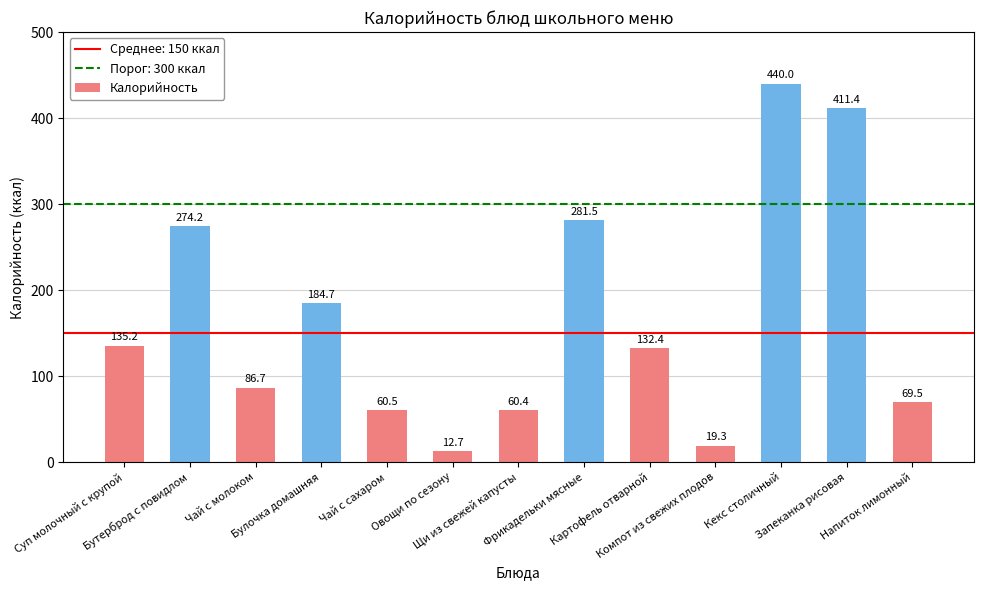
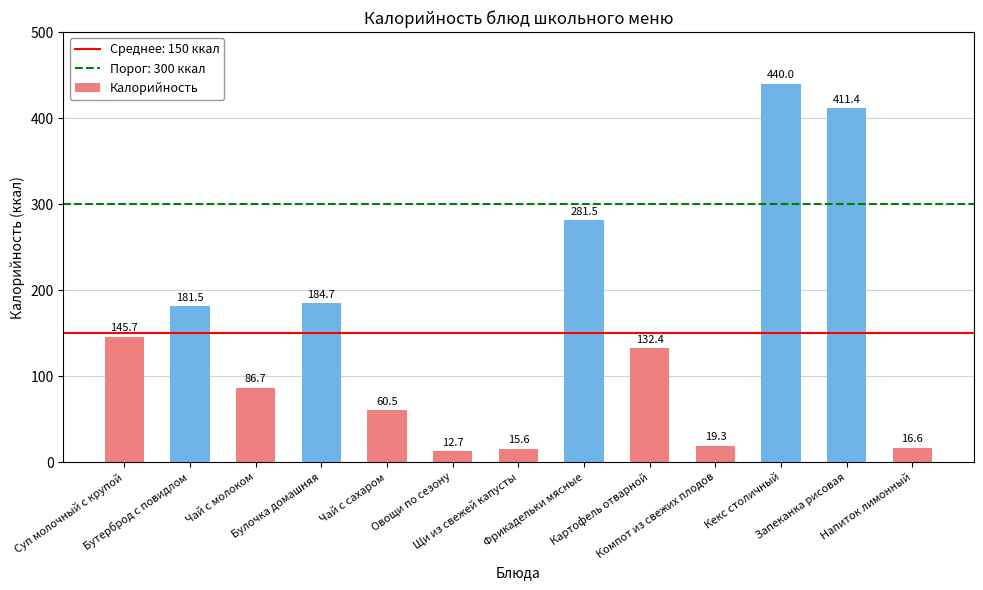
  {
-   "Суп молочный с крупой": 135.2,
-   "Бутерброд с повидлом": 274.2,
+   "Суп молочный с крупой": 145.7,
+   "Бутерброд с повидлом": 181.5,
    "Чай с молоком": 86.7,
    "Булочка домашняя": 184.7,
    "Чай с сахаром": 60.5,
    "Овощи по сезону": 12.7,
-   "Щи из свежей капусты": 60.4,
+   "Щи из свежей капусты": 15.6,
    "Фрикадельки мясные": 281.5,
    "Картофель отварной": 132.4,
    "Компот из свежих плодов": 19.3,
    "Кекс столичный": 440.0,
    "Запеканка рисовая": 411.4,
-   "Напиток лимонный": 69.5
+   "Напиток лимонный": 16.6
  }
